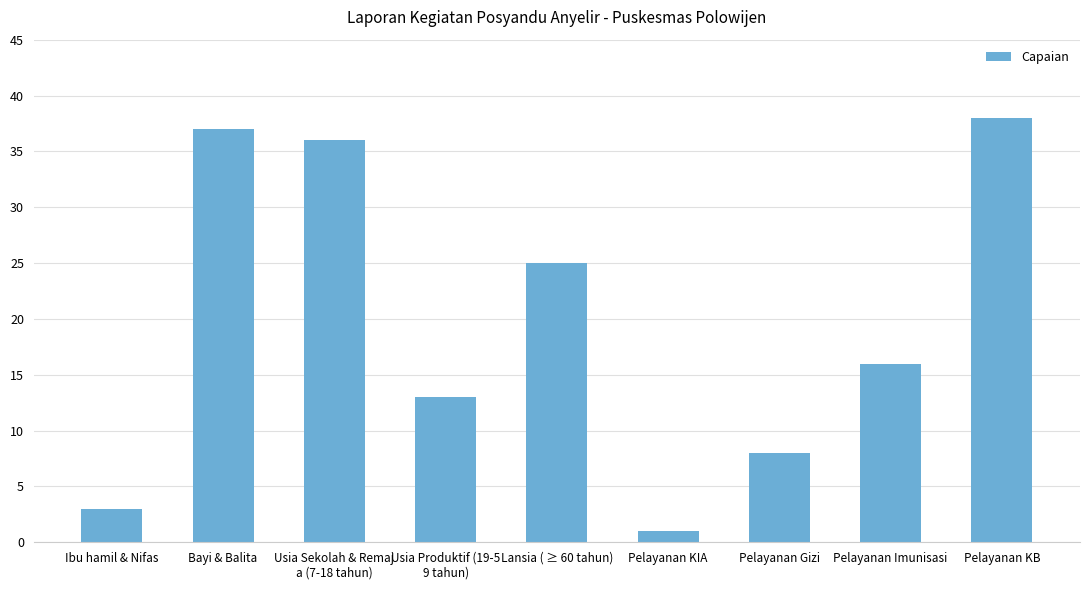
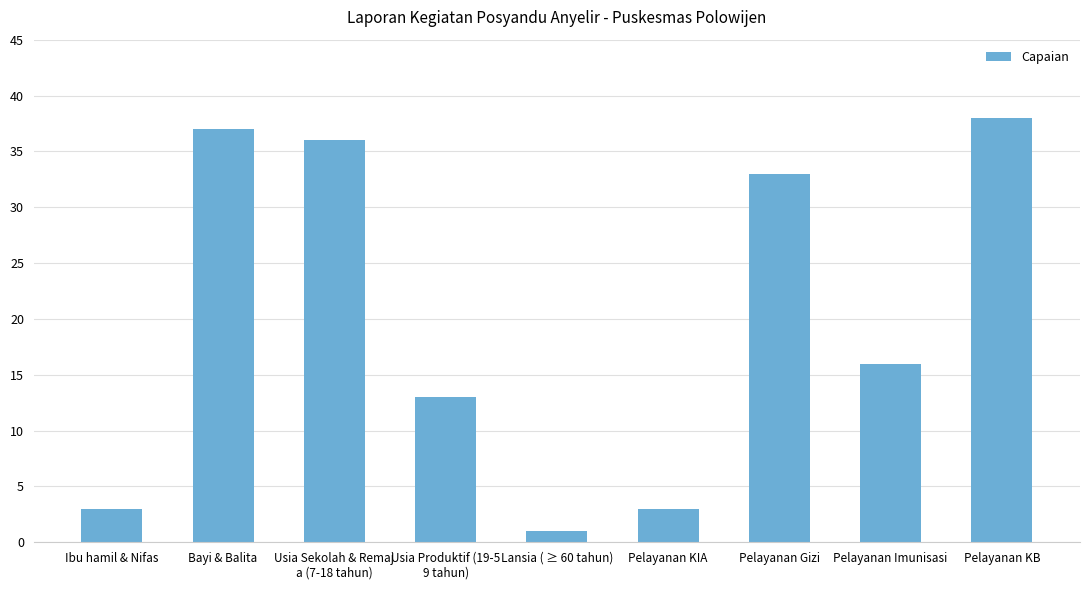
  {
    "Ibu hamil & Nifas": 3,
    "Bayi & Balita": 37,
    "Usia Sekolah & Remaj a (7-18 tahun)": 36,
    "Usia Produktif (19-5 9 tahun)": 13,
-   "Lansia ( ≥ 60 tahun)": 25,
-   "Pelayanan KIA": 1,
-   "Pelayanan Gizi": 8,
+   "Lansia ( ≥ 60 tahun)": 1,
+   "Pelayanan KIA": 3,
+   "Pelayanan Gizi": 33,
    "Pelayanan Imunisasi": 16,
    "Pelayanan KB": 38
  }
